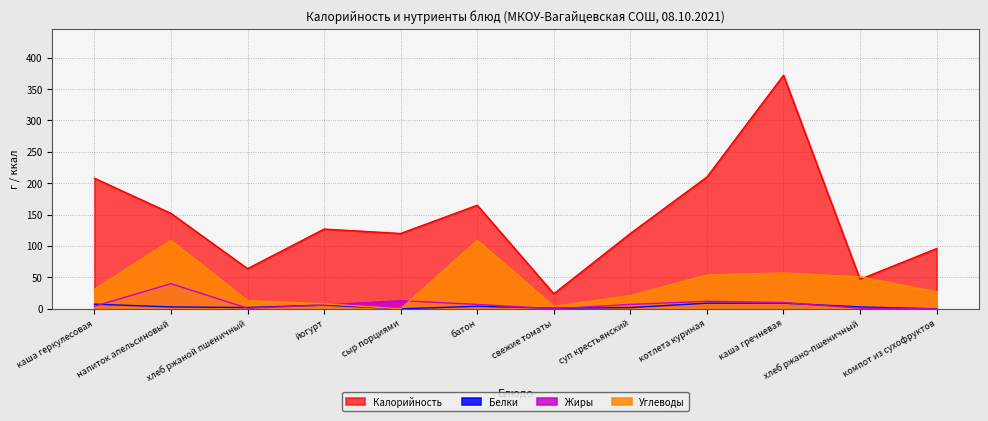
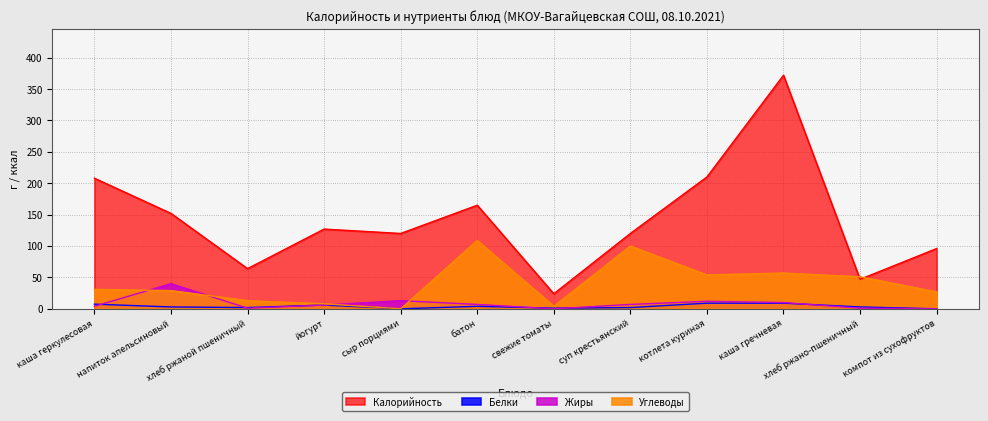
  {
    "Калорийность": {
      "каша геркулесовая": 210,
      "напиток апельсиновый": 150,
      "хлеб ржаной пшеничный": 60,
      "йогурт": 130,
      "сыр порциями": 120,
      "батон": 170,
      "свежие томаты": 20,
      "суп крестьянский": 120,
      "котлета куриная": 210,
      "каша гречневая": 370,
      "компот из сухофруктов": 100
    },
    "Белки": {
      "напиток апельсиновый": 0,
      "суп крестьянский": 0
    },
    "Жиры": {
      "напиток апельсиновый": 40,
      "сыр порциями": 10,
      "суп крестьянский": 10
    },
    "Углеводы": {
      "каша геркулесовая": 30,
-     "напиток апельсиновый": 110,
+     "напиток апельсиновый": 30,
      "хлеб ржаной пшеничный": 10,
      "батон": 110,
-     "суп крестьянский": 20,
+     "суп крестьянский": 100,
      "котлета куриная": 50,
      "каша гречневая": 60,
      "компот из сухофруктов": 30
    }
  }
